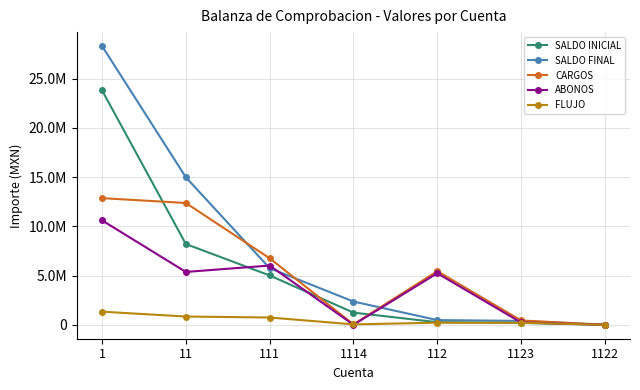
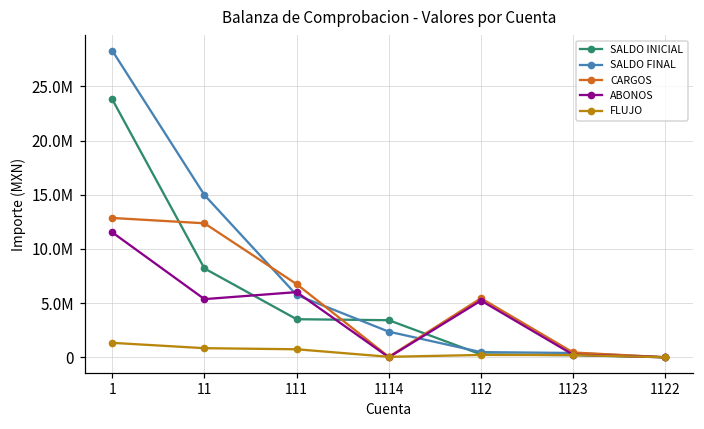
  {
    "SALDO INICIAL": {
      "1": 24000000,
      "11": 8000000,
-     "111": 5000000,
-     "1114": 1000000
+     "111": 4000000,
+     "1114": 3000000
    },
    "SALDO FINAL": {
      "1": 28000000,
      "11": 15000000,
      "111": 6000000,
      "1114": 2000000
    },
    "ABONOS": {
-     "1": 11000000,
+     "1": 12000000,
      "11": 5000000,
      "111": 6000000
    }
  }
